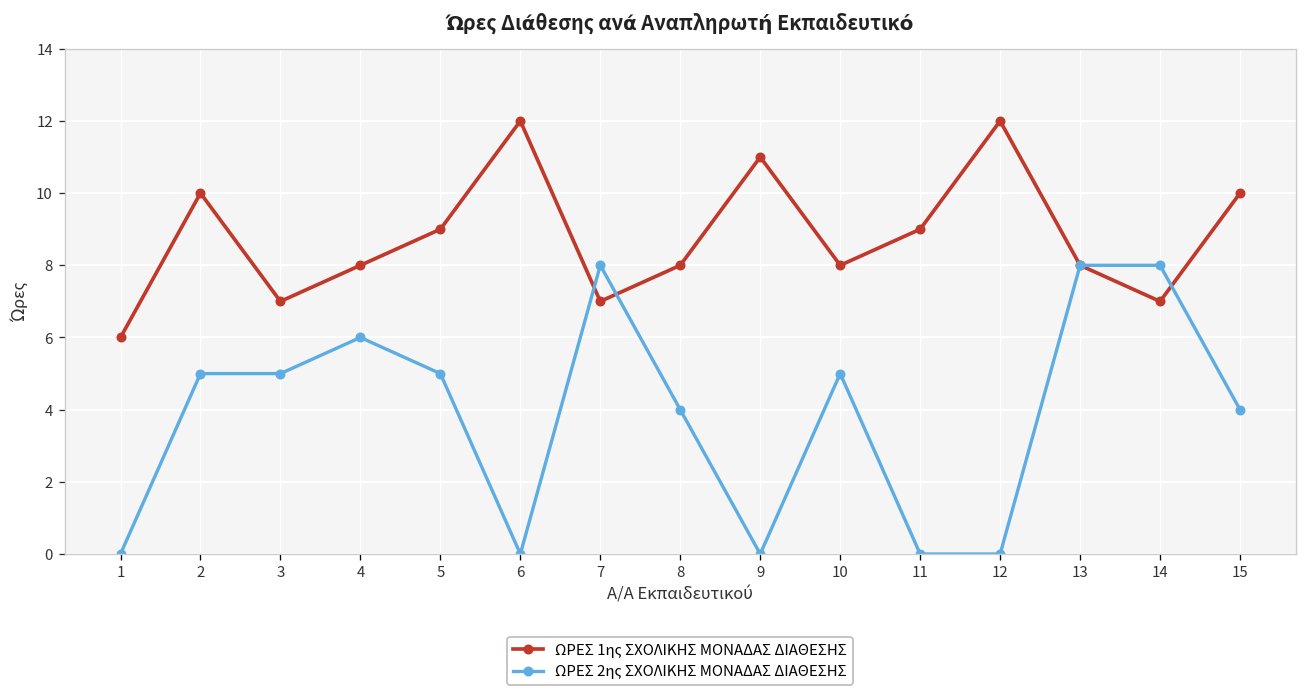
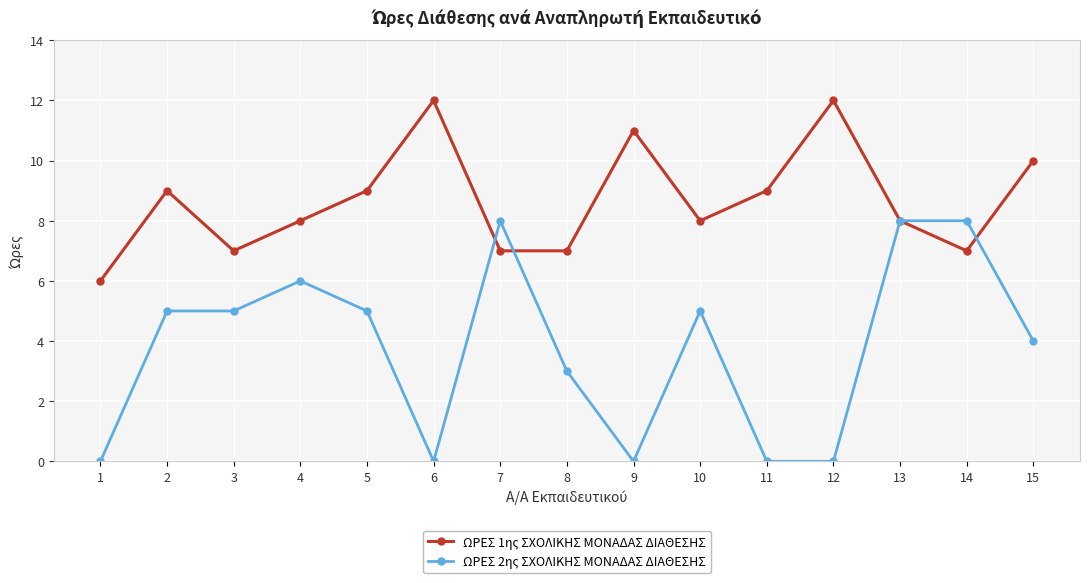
  {
    "ΩΡΕΣ 1ης ΣΧΟΛΙΚΗΣ ΜΟΝΑΔΑΣ ΔΙΑΘΕΣΗΣ": {
      "1": 6,
-     "2": 10,
+     "2": 9,
      "3": 7,
      "4": 8,
      "5": 9,
      "6": 12,
      "7": 7,
-     "8": 8,
+     "8": 7,
      "9": 11,
      "10": 8,
      "11": 9,
      "12": 12,
      "14": 7,
      "15": 10
    },
    "ΩΡΕΣ 2ης ΣΧΟΛΙΚΗΣ ΜΟΝΑΔΑΣ ΔΙΑΘΕΣΗΣ": {
      "1": 0,
      "2": 5,
      "3": 5,
      "4": 6,
      "5": 5,
      "6": 0,
      "7": 8,
-     "8": 4,
+     "8": 3,
      "9": 0,
      "10": 5,
      "11": 0,
      "12": 0,
      "14": 8,
      "15": 4
    }
  }
